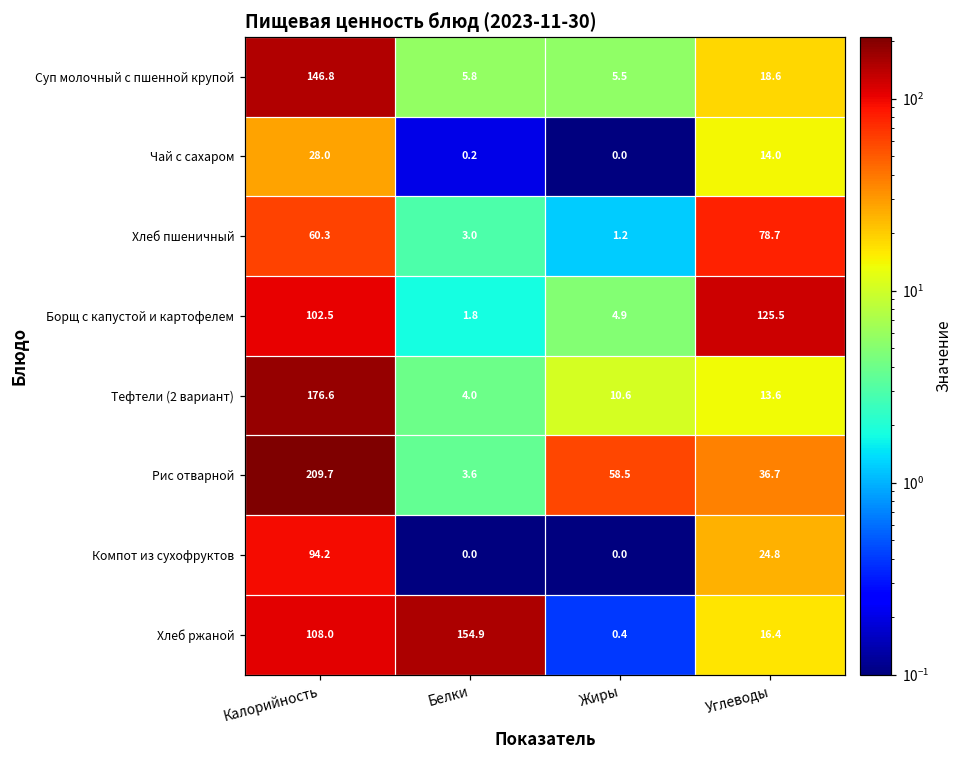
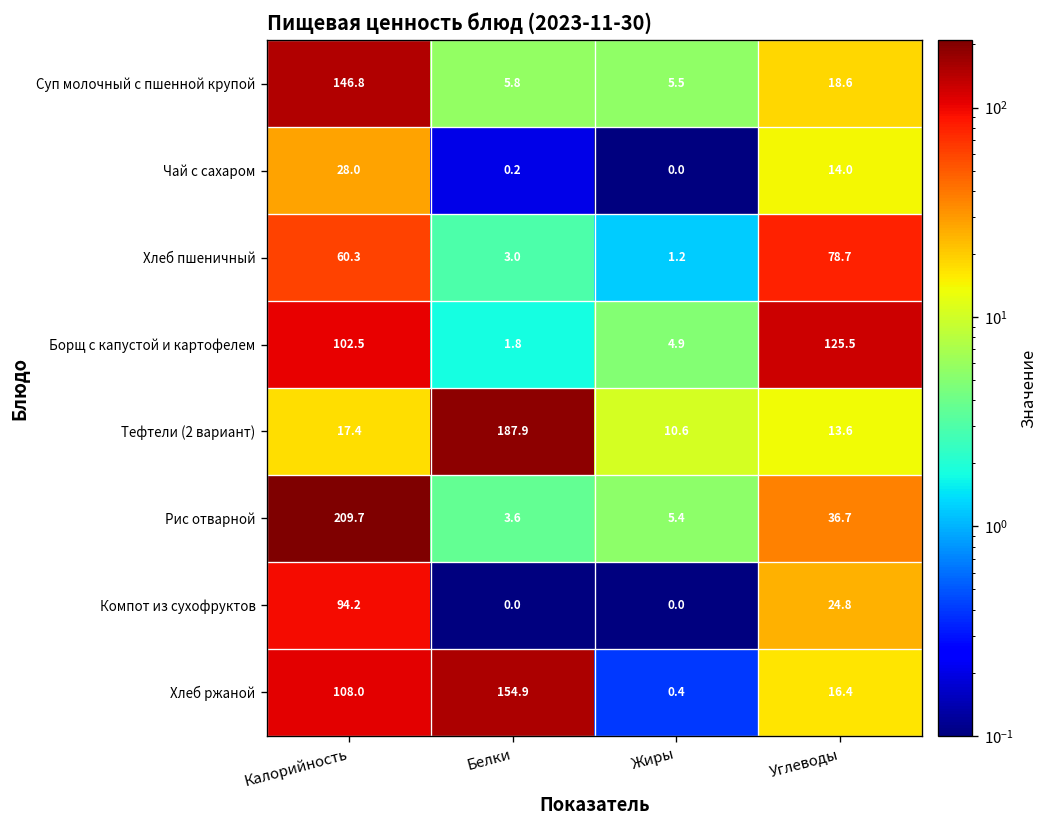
  {
    "Суп молочный с пшенной крупой": {
      "Калорийность": 146.8,
      "Белки": 5.8,
      "Жиры": 5.5,
      "Углеводы": 18.6
    },
    "Чай с сахаром": {
      "Калорийность": 28.0,
      "Белки": 0.2,
      "Жиры": 0.0,
      "Углеводы": 14.0
    },
    "Хлеб пшеничный": {
      "Калорийность": 60.3,
      "Белки": 3.0,
      "Жиры": 1.2,
      "Углеводы": 78.7
    },
    "Борщ с капустой и картофелем": {
      "Калорийность": 102.5,
      "Белки": 1.8,
      "Жиры": 4.9,
      "Углеводы": 125.5
    },
    "Тефтели (2 вариант)": {
-     "Калорийность": 176.6,
-     "Белки": 4.0,
+     "Калорийность": 17.4,
+     "Белки": 187.9,
      "Жиры": 10.6,
      "Углеводы": 13.6
    },
    "Рис отварной": {
      "Калорийность": 209.7,
      "Белки": 3.6,
-     "Жиры": 58.5,
+     "Жиры": 5.4,
      "Углеводы": 36.7
    },
    "Компот из сухофруктов": {
      "Калорийность": 94.2,
      "Белки": 0.0,
      "Жиры": 0.0,
      "Углеводы": 24.8
    },
    "Хлеб ржаной": {
      "Калорийность": 108.0,
      "Белки": 154.9,
      "Жиры": 0.4,
      "Углеводы": 16.4
    }
  }
